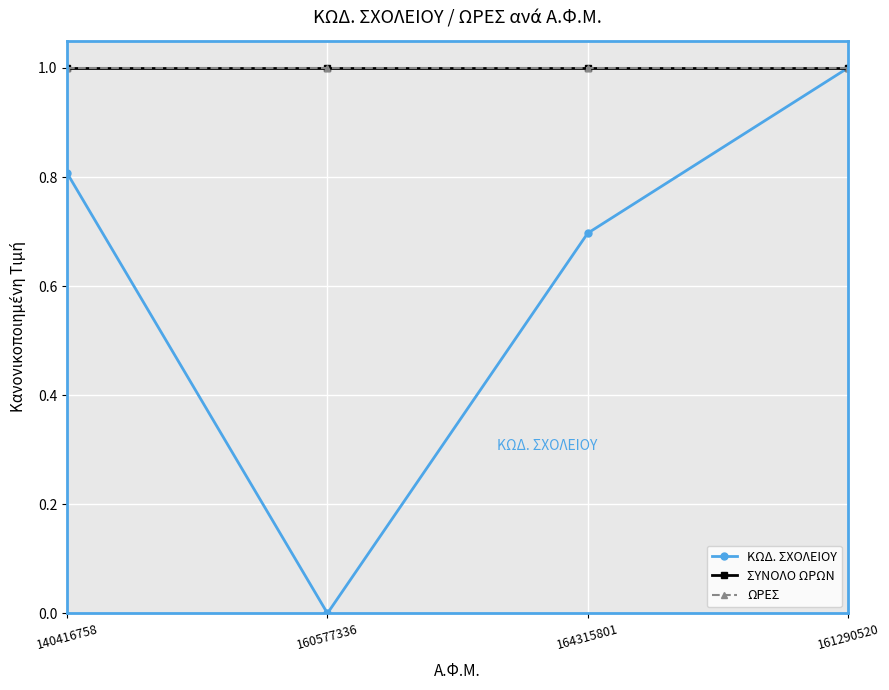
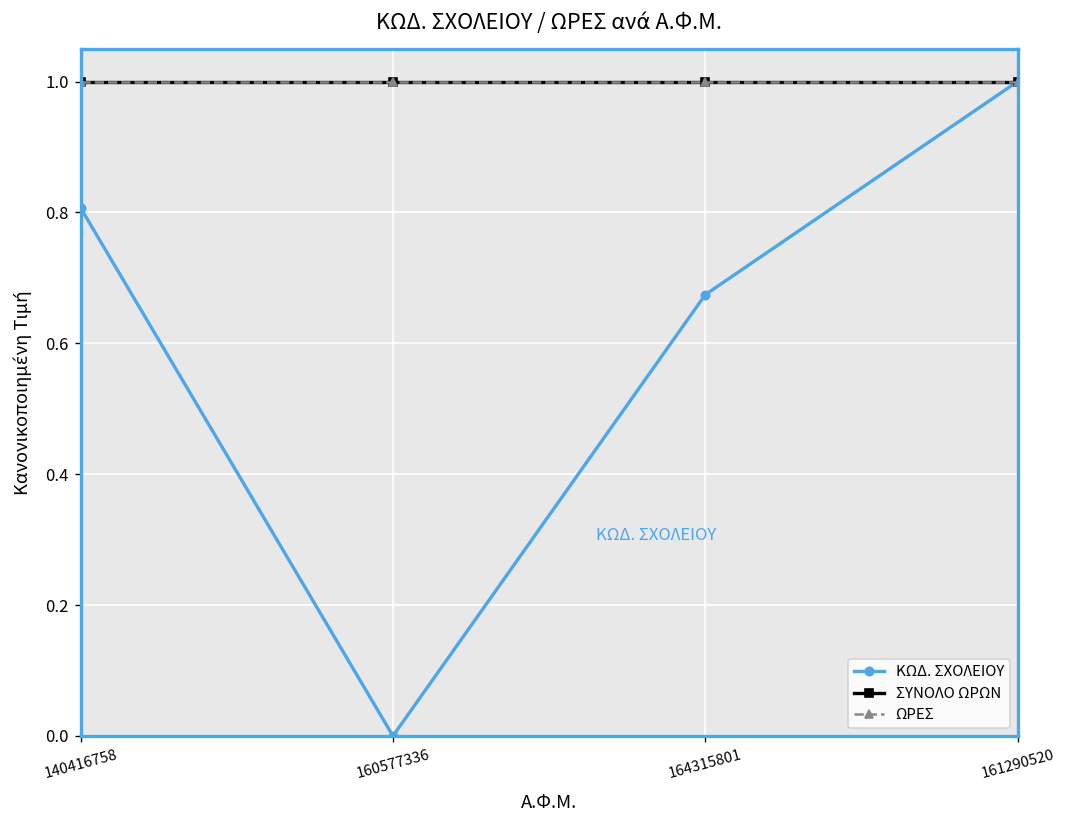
  {
    "ΚΩΔ. ΣΧΟΛΕΙΟΥ": {
      "140416758": 0.81,
      "160577336": 0.00,
-     "164315801": 0.70
+     "164315801": 0.67
    },
    "ΩΡΕΣ": {
      "140416758": 1.00,
      "160577336": 1.00,
      "164315801": 1.00
    }
  }
